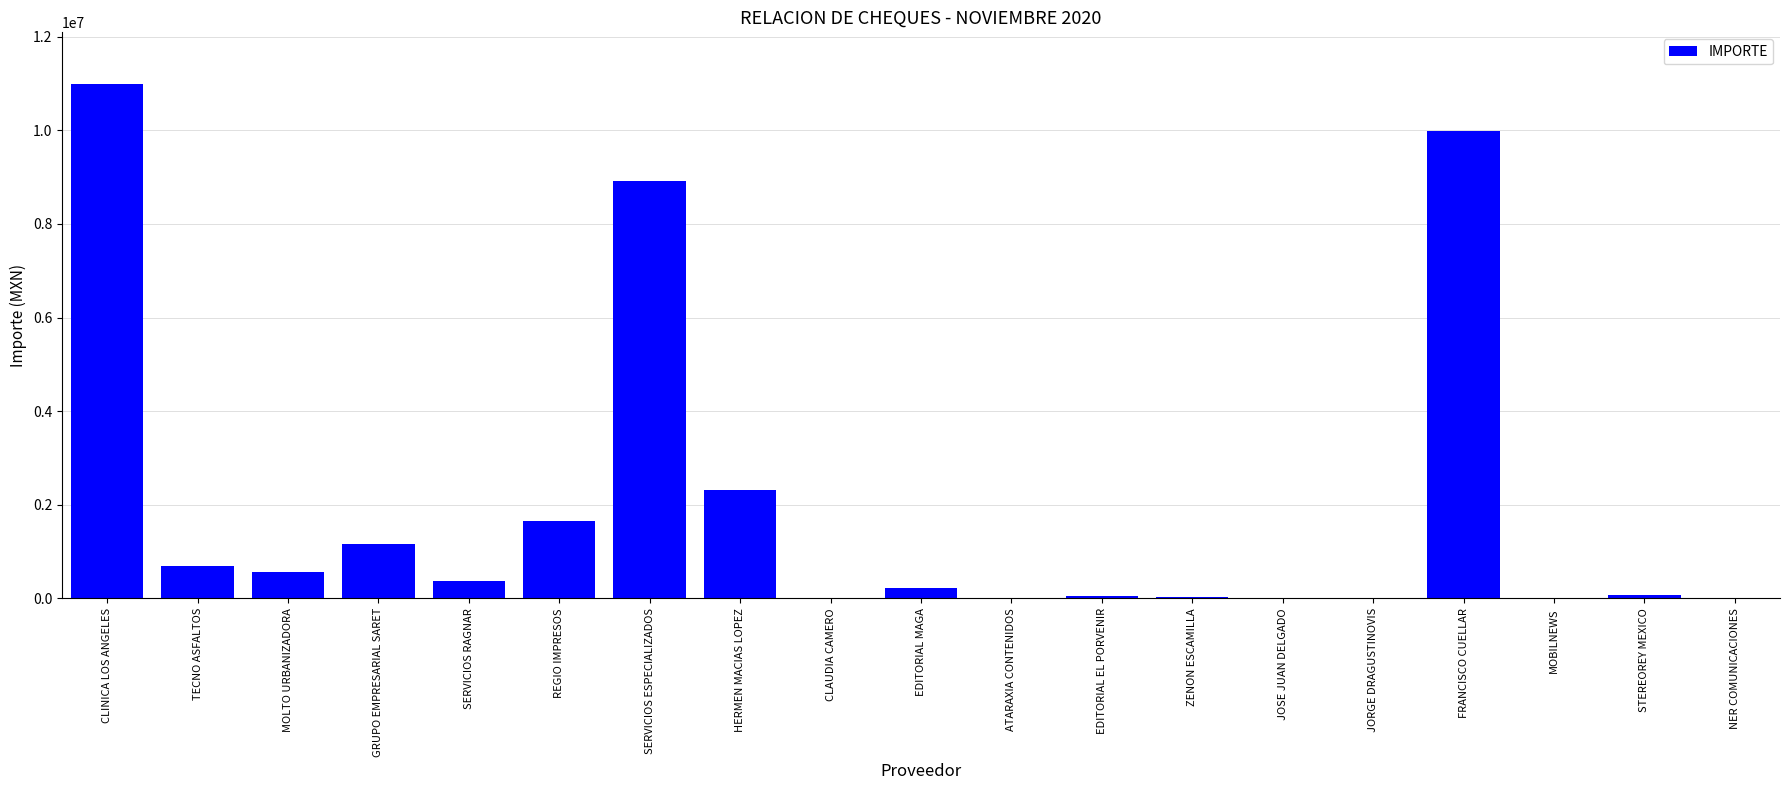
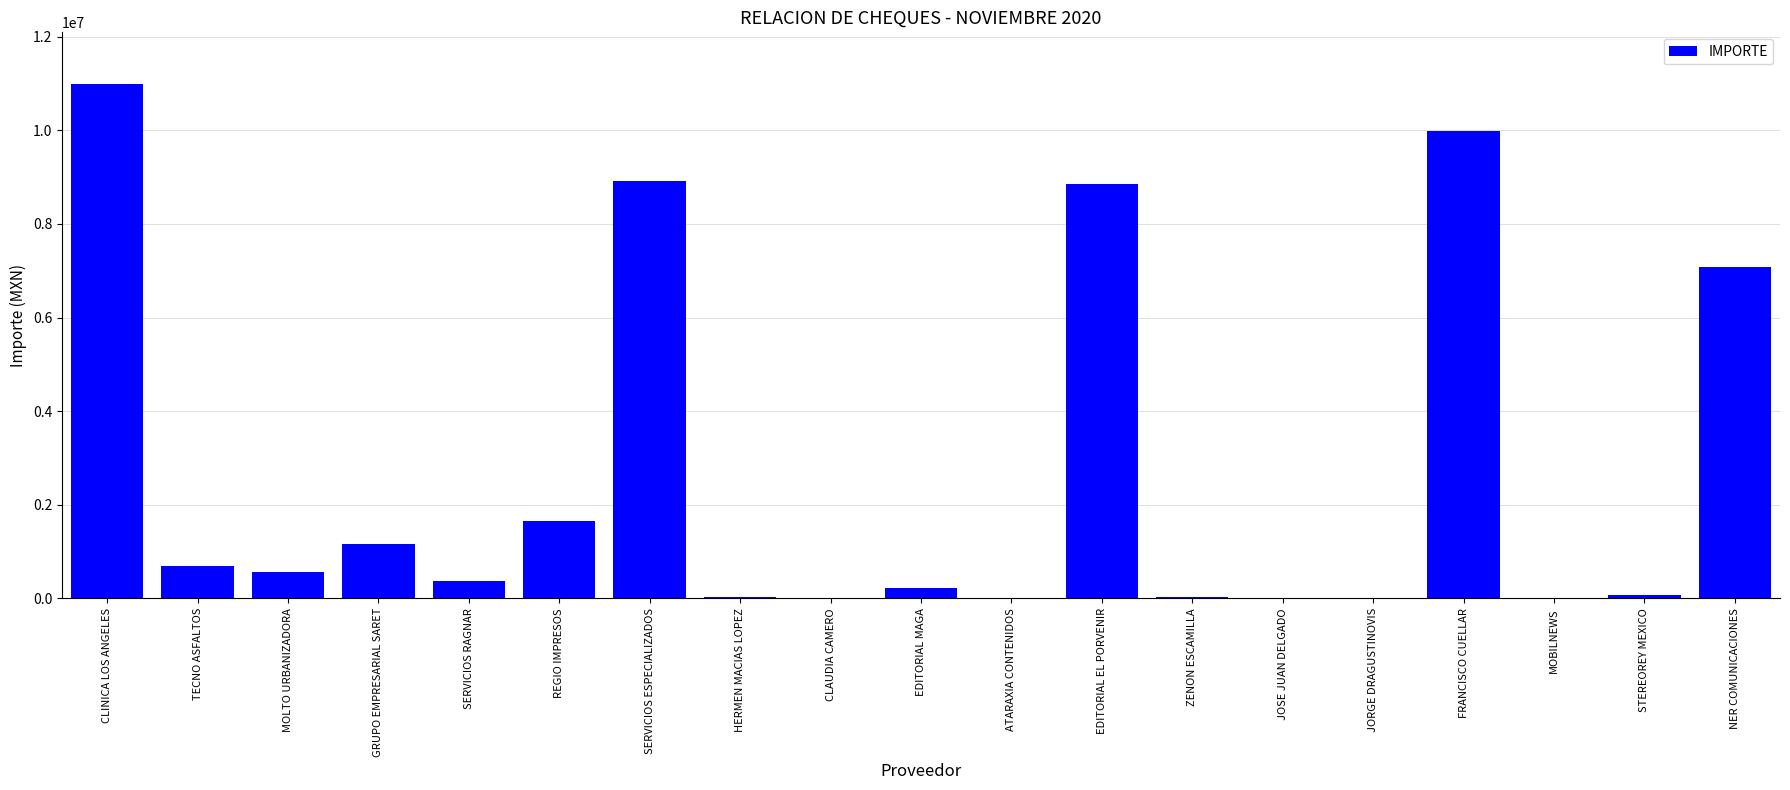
  {
    "CLINICA LOS ANGELES": 11000000,
    "TECNO ASFALTOS": 700000,
    "MOLTO URBANIZADORA": 600000,
    "GRUPO EMPRESARIAL SARET": 1200000,
    "SERVICIOS RAGNAR": 400000,
    "REGIO IMPRESOS": 1600000,
    "SERVICIOS ESPECIALIZADOS": 8900000,
-   "HERMEN MACIAS LOPEZ": 2300000,
+   "HERMEN MACIAS LOPEZ": 0,
    "EDITORIAL MAGA": 200000,
-   "EDITORIAL EL PORVENIR": 100000,
+   "EDITORIAL EL PORVENIR": 8800000,
    "FRANCISCO CUELLAR": 10000000,
    "STEREOREY MEXICO": 100000,
-   "NER COMUNICACIONES": 0
+   "NER COMUNICACIONES": 7100000
  }
